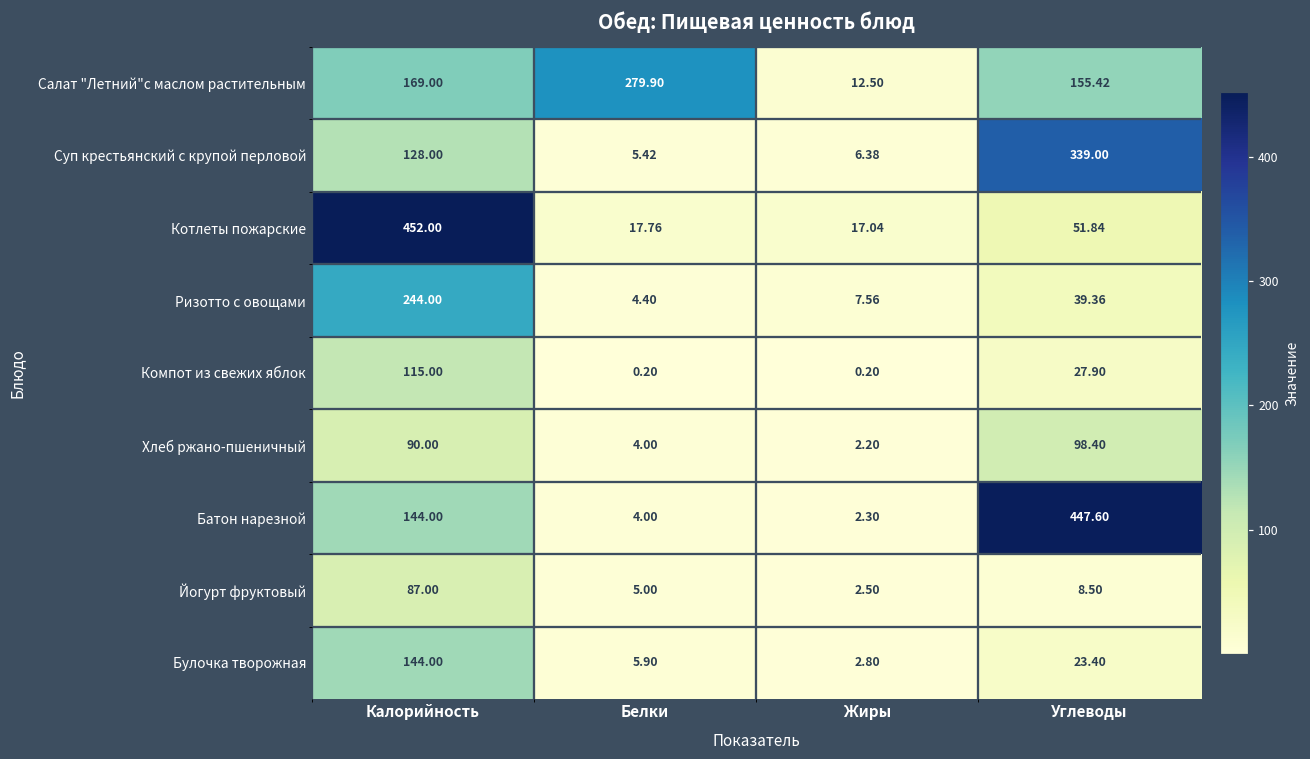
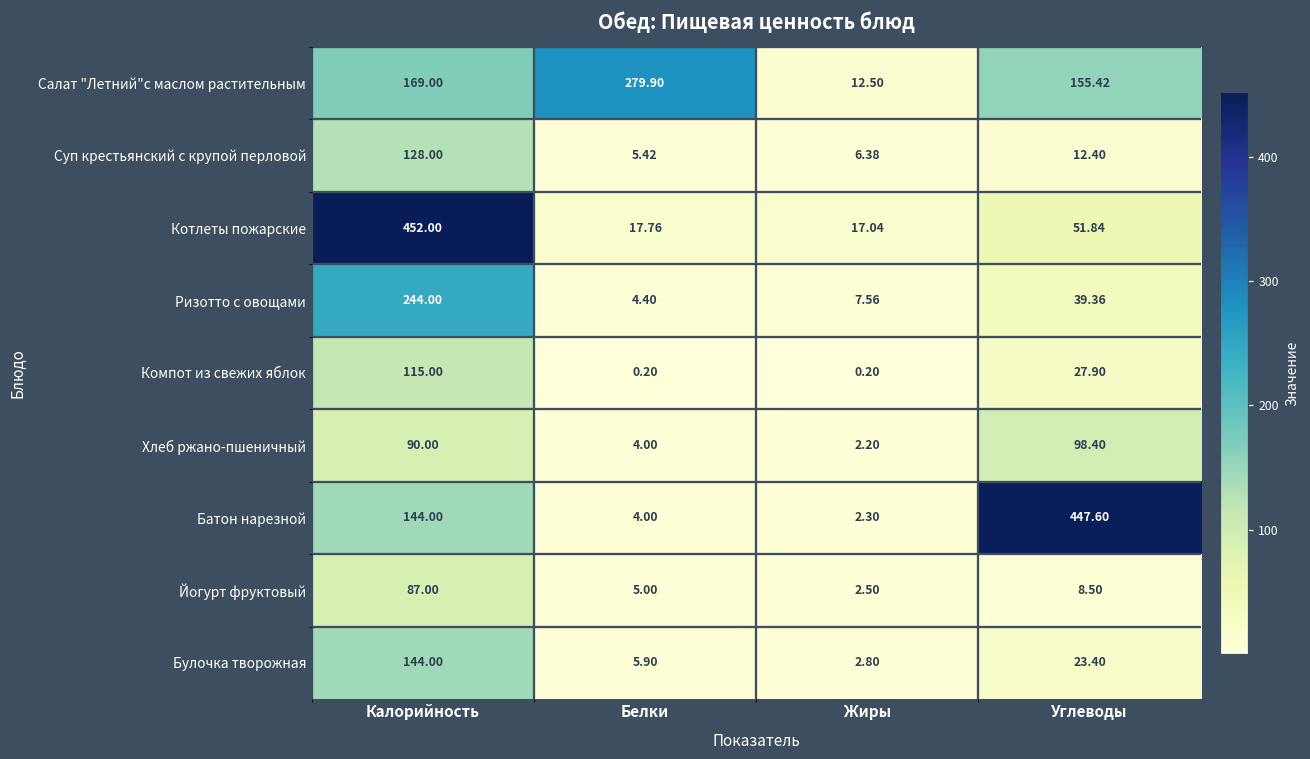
  {
    "Салат \"Летний\"c маслом растительным": {
      "Калорийность": 169.00,
      "Белки": 279.90,
      "Жиры": 12.50,
      "Углеводы": 155.42
    },
    "Суп крестьянский с крупой перловой": {
      "Калорийность": 128.00,
      "Белки": 5.42,
      "Жиры": 6.38,
-     "Углеводы": 339.00
+     "Углеводы": 12.40
    },
    "Котлеты пожарские": {
      "Калорийность": 452.00,
      "Белки": 17.76,
      "Жиры": 17.04,
      "Углеводы": 51.84
    },
    "Ризотто с овощами": {
      "Калорийность": 244.00,
      "Белки": 4.40,
      "Жиры": 7.56,
      "Углеводы": 39.36
    },
    "Компот из свежих яблок": {
      "Калорийность": 115.00,
      "Белки": 0.20,
      "Жиры": 0.20,
      "Углеводы": 27.90
    },
    "Хлеб ржано-пшеничный": {
      "Калорийность": 90.00,
      "Белки": 4.00,
      "Жиры": 2.20,
      "Углеводы": 98.40
    },
    "Батон нарезной": {
      "Калорийность": 144.00,
      "Белки": 4.00,
      "Жиры": 2.30,
      "Углеводы": 447.60
    },
    "Йогурт фруктовый": {
      "Калорийность": 87.00,
      "Белки": 5.00,
      "Жиры": 2.50,
      "Углеводы": 8.50
    },
    "Булочка творожная": {
      "Калорийность": 144.00,
      "Белки": 5.90,
      "Жиры": 2.80,
      "Углеводы": 23.40
    }
  }
